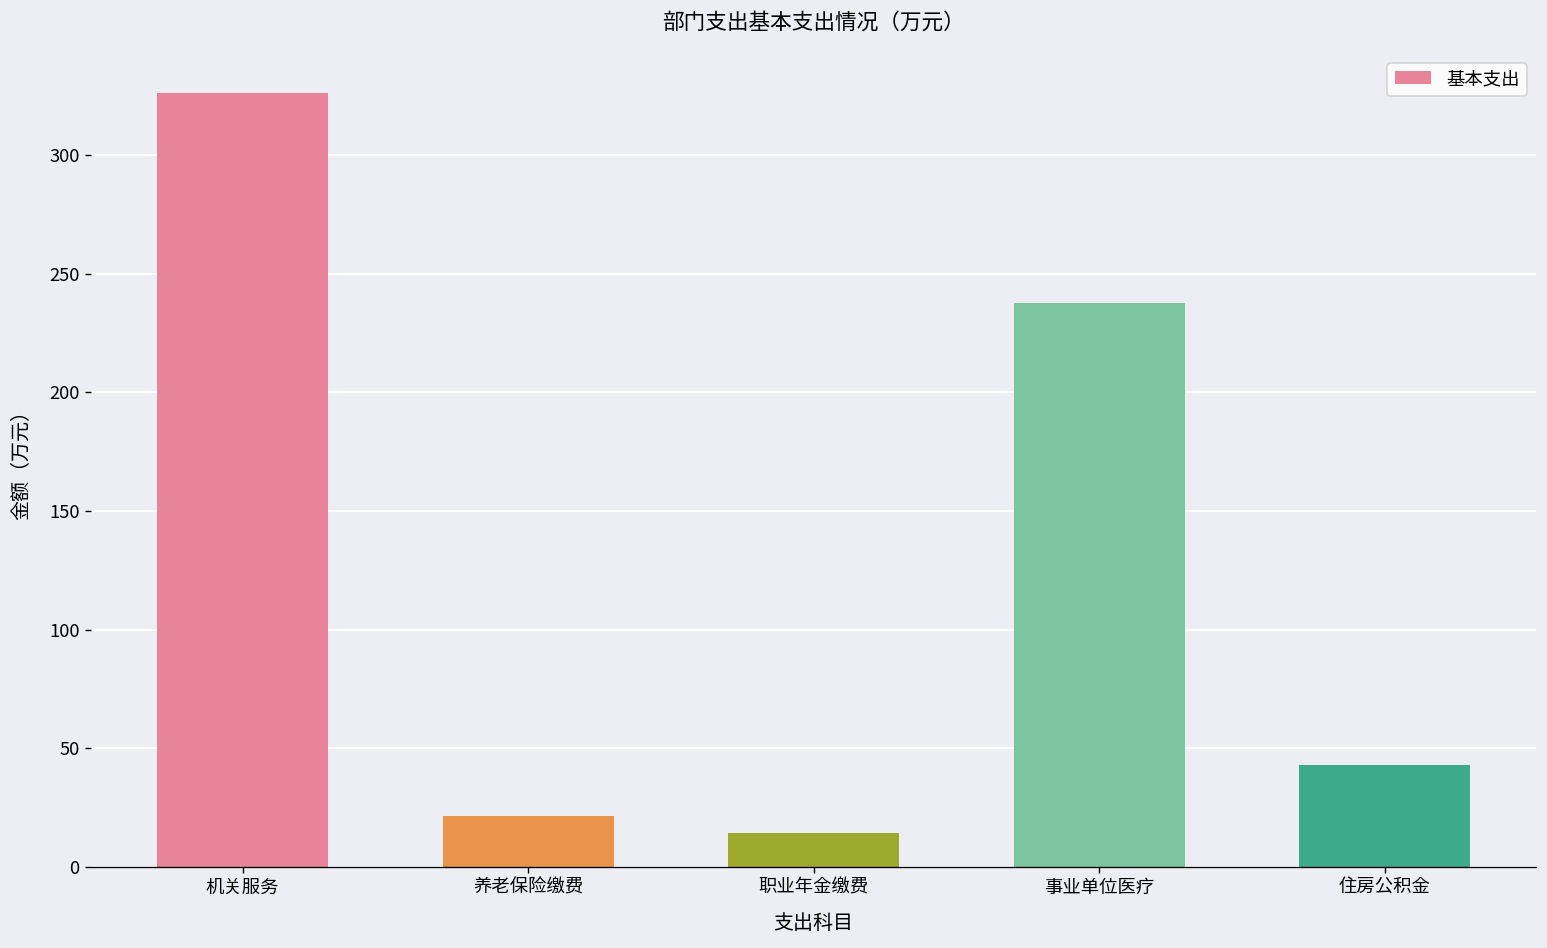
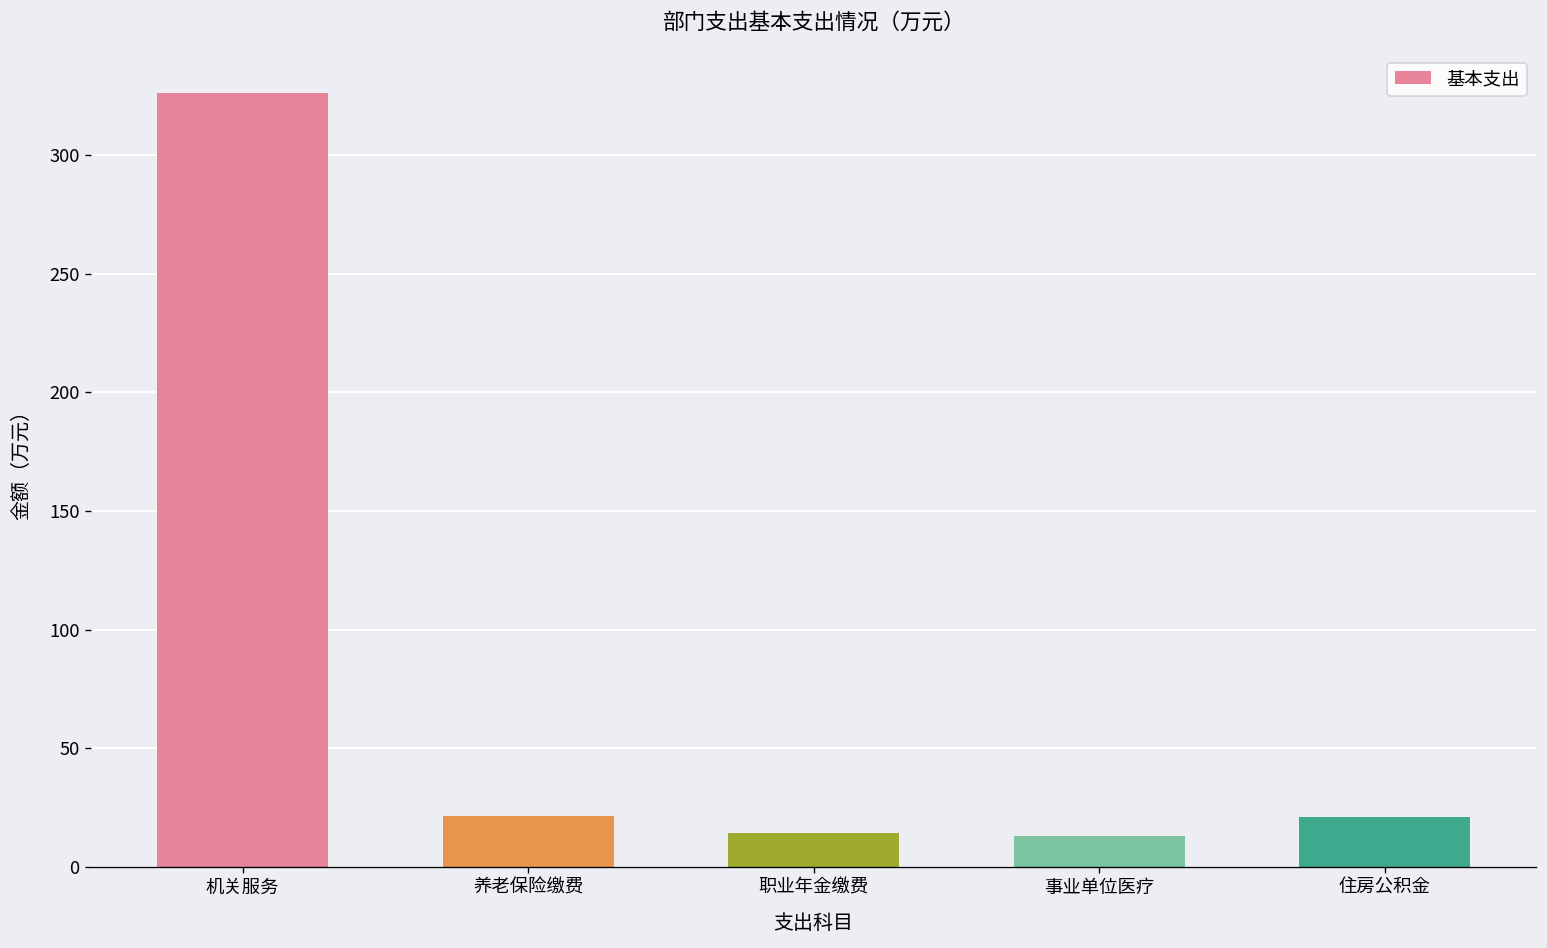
  {
    "机关服务": 326,
    "养老保险缴费": 21,
    "职业年金缴费": 14,
-   "事业单位医疗": 238,
-   "住房公积金": 43
+   "事业单位医疗": 13,
+   "住房公积金": 21
  }
